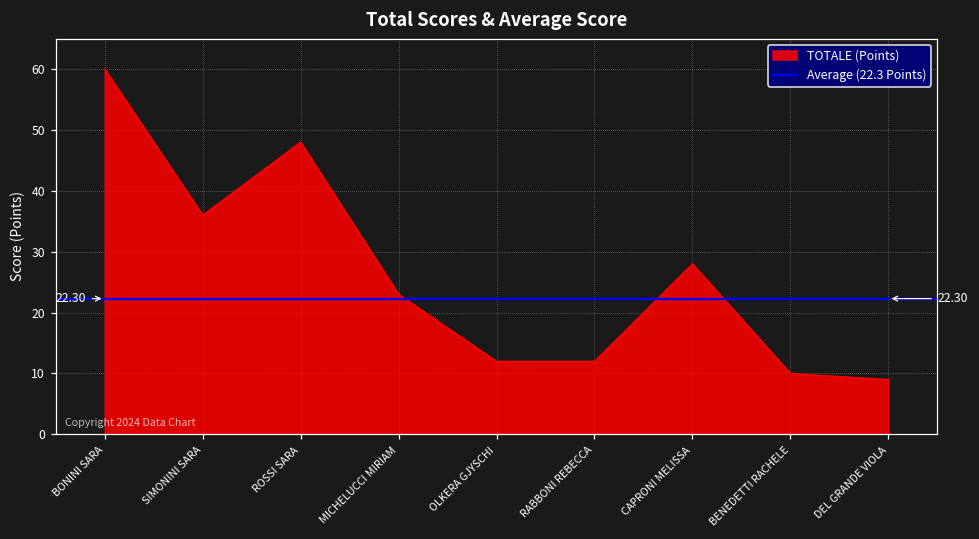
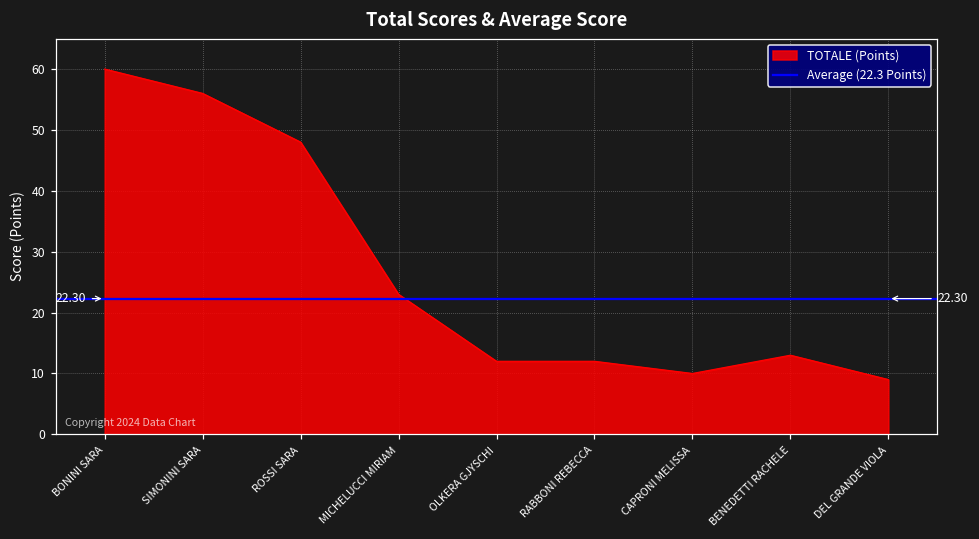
  {
    "BONINI SARA": 60,
-   "SIMONINI SARA": 36,
+   "SIMONINI SARA": 56,
    "ROSSI SARA": 48,
    "MICHELUCCI MIRIAM": 23,
    "OLKERA GJYSCHI": 12,
    "RABBONI REBECCA": 12,
-   "CAPRONI MELISSA": 28,
-   "BENEDETTI RACHELE": 10,
+   "CAPRONI MELISSA": 10,
+   "BENEDETTI RACHELE": 13,
    "DEL GRANDE VIOLA": 9
  }
